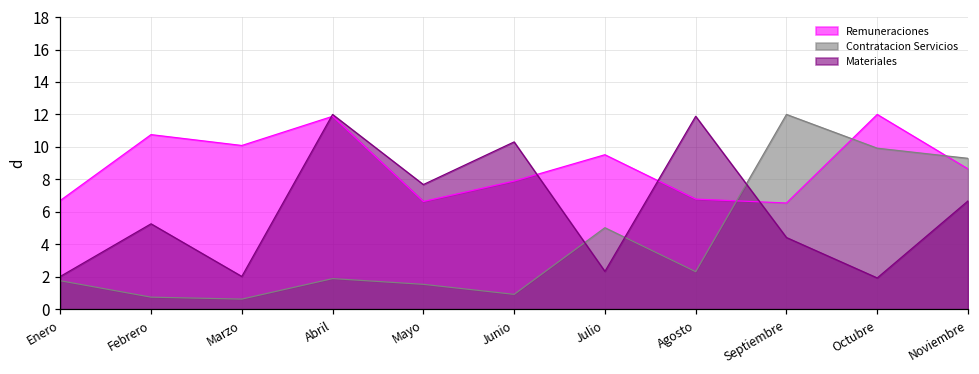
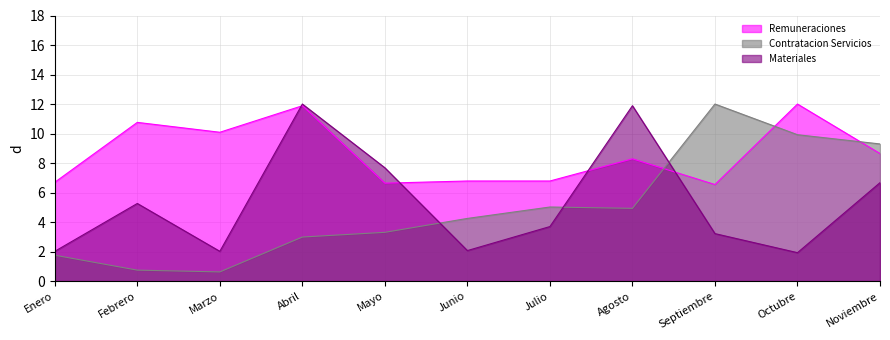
  {
    "Remuneraciones": {
      "Enero": 6.7,
      "Febrero": 10.8,
      "Marzo": 10.1,
      "Mayo": 6.6,
-     "Junio": 7.9,
-     "Julio": 9.5,
-     "Agosto": 6.8,
+     "Junio": 6.8,
+     "Julio": 6.8,
+     "Agosto": 8.3,
      "Septiembre": 6.5,
      "Octubre": 12.0,
      "Noviembre": 8.6
    },
    "Contratacion Servicios": {
      "Enero": 1.8,
      "Febrero": 0.7,
      "Marzo": 0.6,
-     "Abril": 1.9,
-     "Mayo": 1.5,
-     "Junio": 0.9,
+     "Abril": 3.0,
+     "Mayo": 3.3,
+     "Junio": 4.2,
      "Julio": 5.0,
-     "Agosto": 2.3,
+     "Agosto": 4.9,
      "Septiembre": 12.0,
      "Octubre": 9.9,
      "Noviembre": 9.3
    },
    "Materiales": {
      "Enero": 2.0,
      "Febrero": 5.3,
      "Marzo": 2.0,
      "Mayo": 7.7,
-     "Junio": 10.3,
-     "Julio": 2.3,
+     "Junio": 2.1,
+     "Julio": 3.7,
      "Agosto": 11.9,
-     "Septiembre": 4.4,
+     "Septiembre": 3.2,
      "Octubre": 1.9,
      "Noviembre": 6.7
    }
  }
